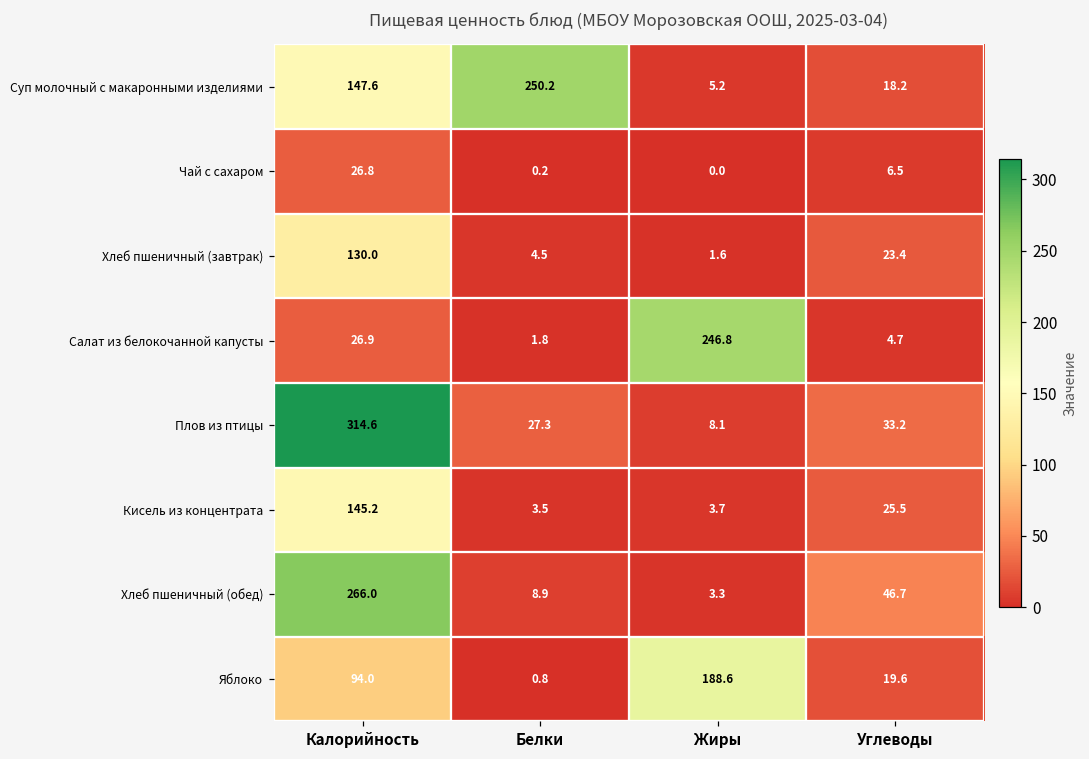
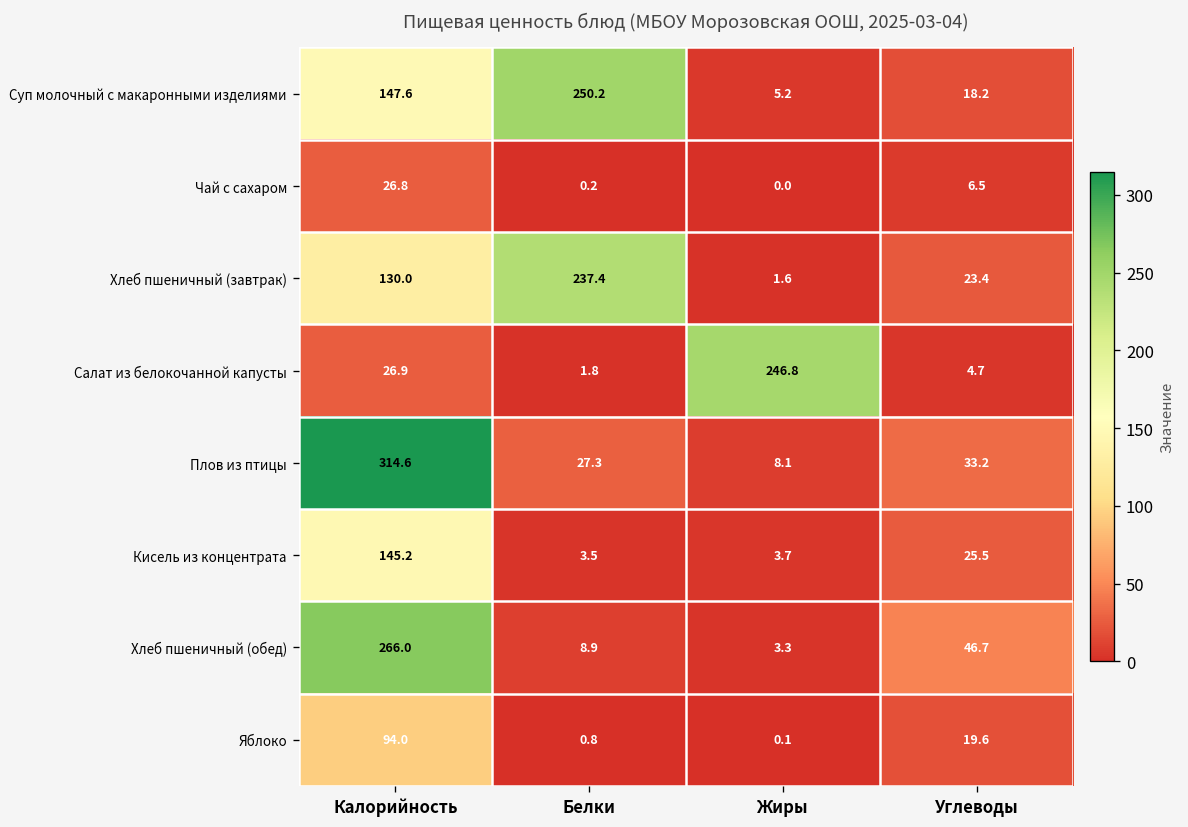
  {
    "Суп молочный с макаронными изделиями": {
      "Калорийность": 147.6,
      "Белки": 250.2,
      "Жиры": 5.2,
      "Углеводы": 18.2
    },
    "Чай с сахаром": {
      "Калорийность": 26.8,
      "Белки": 0.2,
      "Жиры": 0.0,
      "Углеводы": 6.5
    },
    "Хлеб пшеничный (завтрак)": {
      "Калорийность": 130.0,
-     "Белки": 4.5,
+     "Белки": 237.4,
      "Жиры": 1.6,
      "Углеводы": 23.4
    },
    "Салат из белокочанной капусты": {
      "Калорийность": 26.9,
      "Белки": 1.8,
      "Жиры": 246.8,
      "Углеводы": 4.7
    },
    "Плов из птицы": {
      "Калорийность": 314.6,
      "Белки": 27.3,
      "Жиры": 8.1,
      "Углеводы": 33.2
    },
    "Кисель из концентрата": {
      "Калорийность": 145.2,
      "Белки": 3.5,
      "Жиры": 3.7,
      "Углеводы": 25.5
    },
    "Хлеб пшеничный (обед)": {
      "Калорийность": 266.0,
      "Белки": 8.9,
      "Жиры": 3.3,
      "Углеводы": 46.7
    },
    "Яблоко": {
      "Калорийность": 94.0,
      "Белки": 0.8,
-     "Жиры": 188.6,
+     "Жиры": 0.1,
      "Углеводы": 19.6
    }
  }
